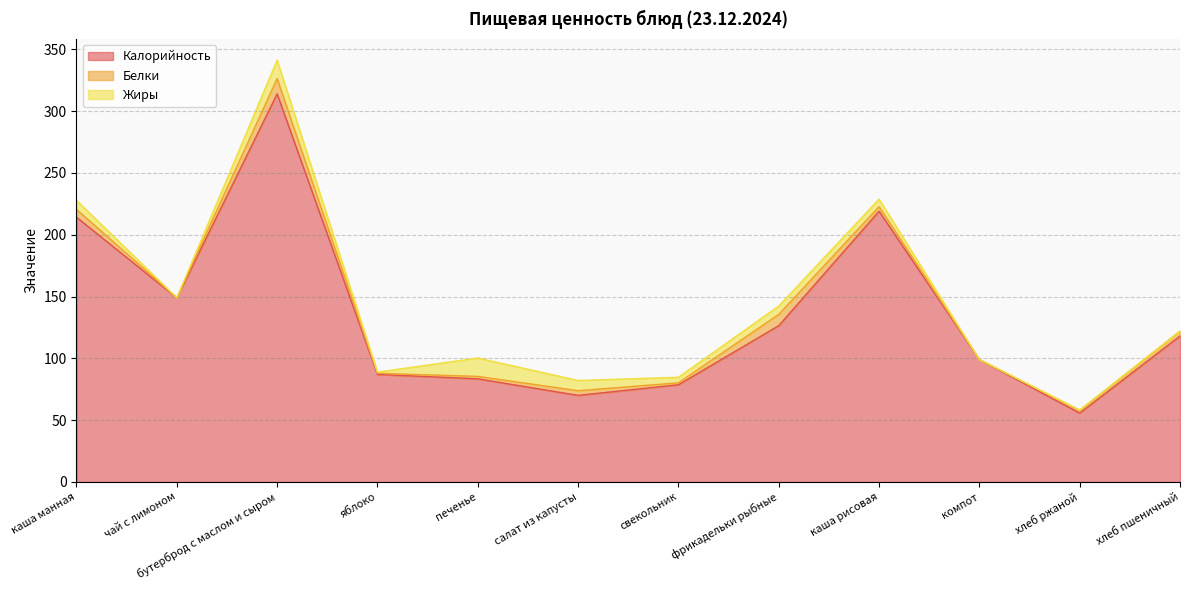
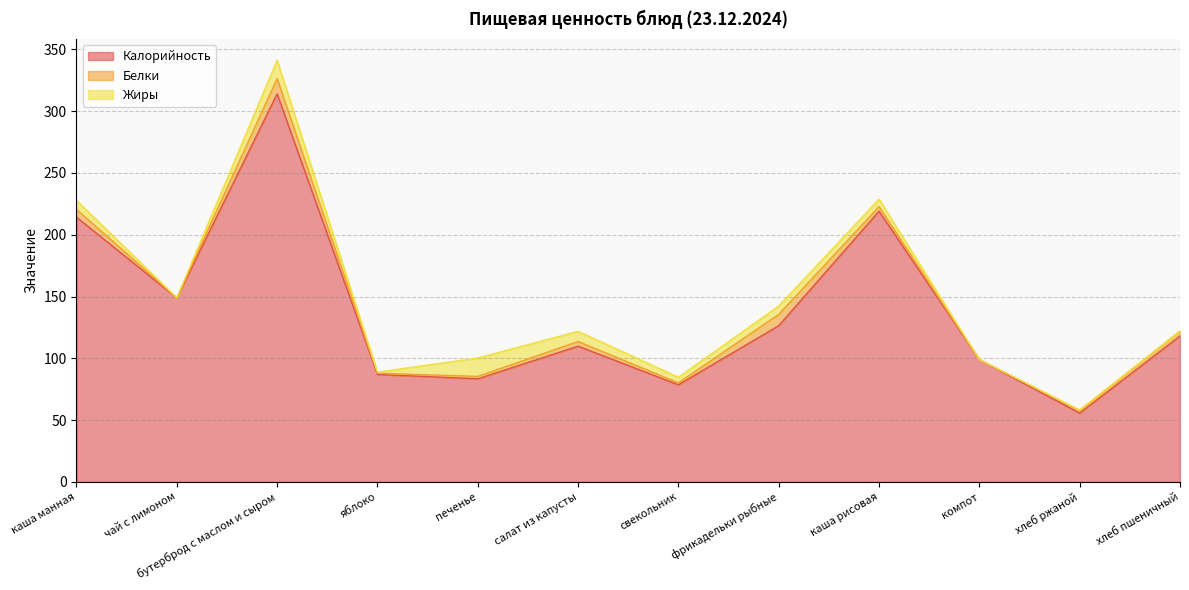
  {
    "Калорийность": {
      "каша манная": 214,
      "бутерброд с маслом и сыром": 314,
-     "салат из капусты": 70,
+     "салат из капусты": 110,
      "фрикадельки рыбные": 126,
      "каша рисовая": 219,
      "хлеб ржаной": 56,
      "хлеб пшеничный": 118
    }
  }
